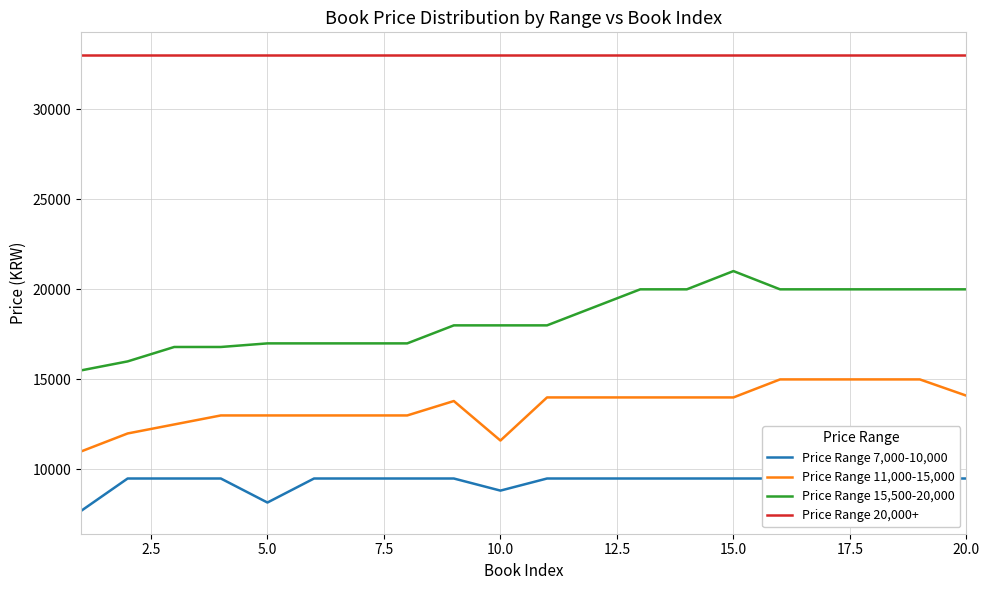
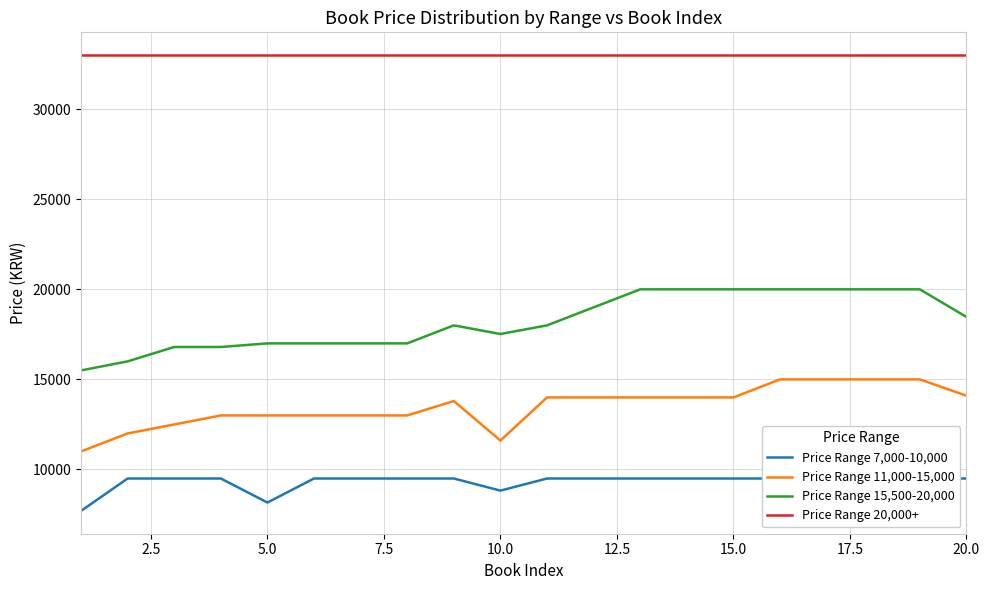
  {
    "Price Range 7,000-10,000": {
      "5.0": 8200,
      "10.0": 8800,
      "15.0": 9500,
      "20.0": 9500
    },
    "Price Range 11,000-15,000": {
      "5.0": 13000,
      "10.0": 11600,
      "15.0": 14000,
      "20.0": 14100
    },
    "Price Range 15,500-20,000": {
      "5.0": 17000,
-     "10.0": 18000,
-     "15.0": 21000,
-     "20.0": 20000
+     "10.0": 17500,
+     "15.0": 20000,
+     "20.0": 18500
    },
    "Price Range 20,000+": {
      "5.0": 33000,
      "10.0": 33000,
      "15.0": 33000,
      "20.0": 33000
    }
  }
